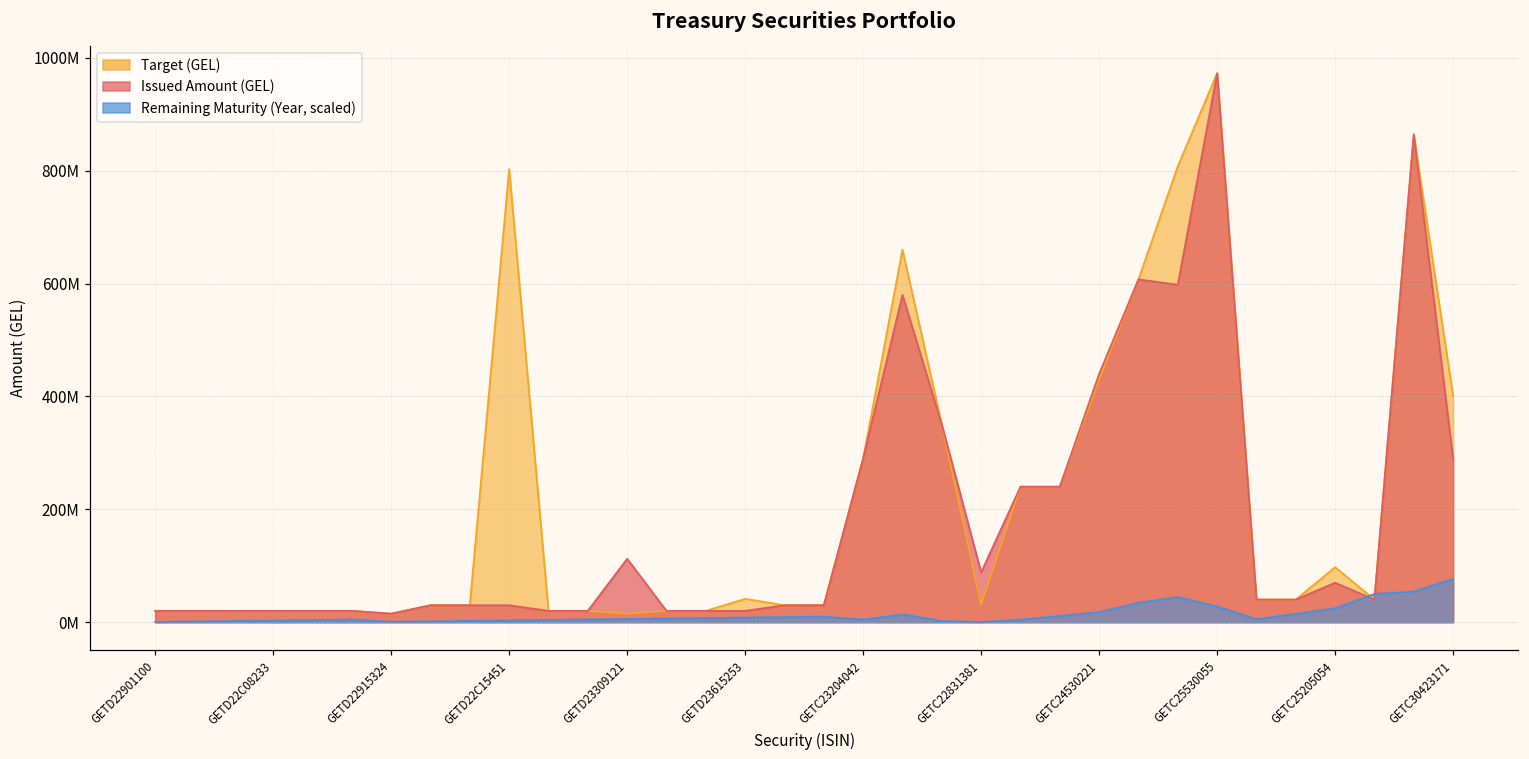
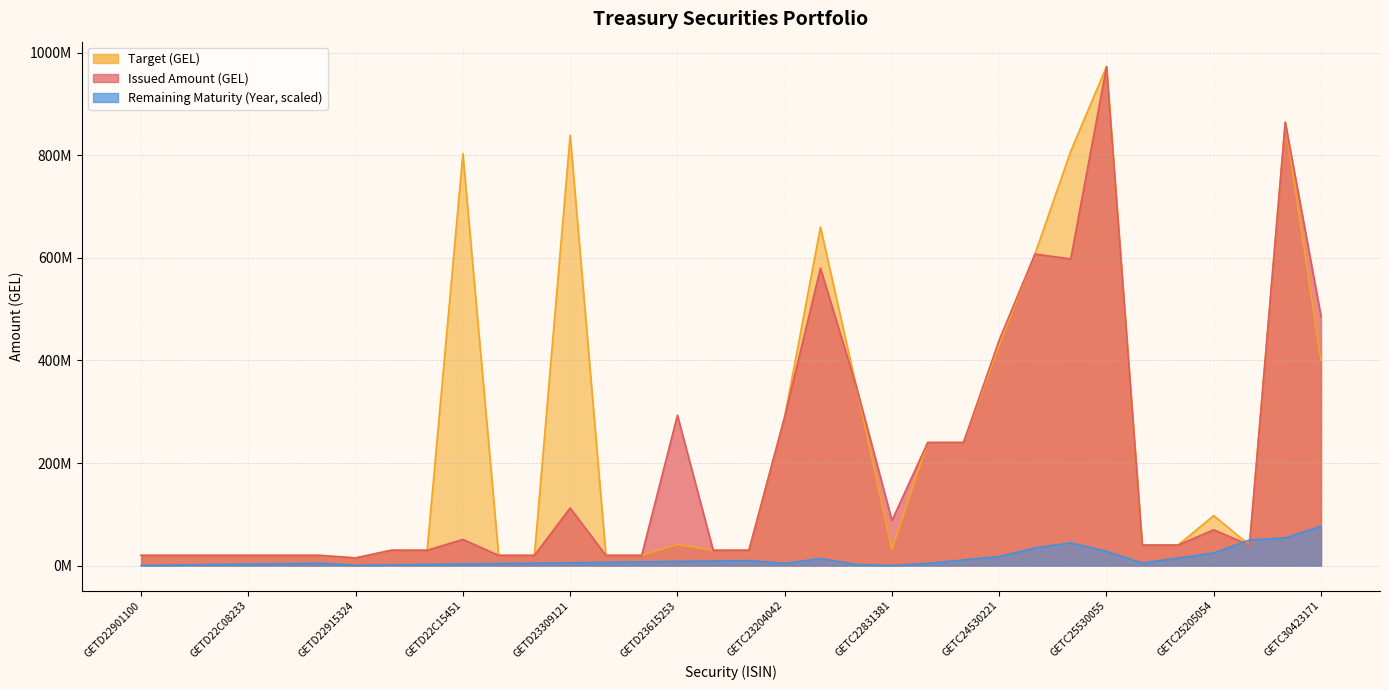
  {
    "Target (GEL)": {
      "GETD22C15451": 800000000,
-     "GETD23309121": 20000000,
+     "GETD23309121": 840000000,
      "GETD23615253": 40000000,
      "GETC22831381": 30000000,
      "GETC24530221": 430000000,
      "GETC25205054": 100000000,
      "GETC30423171": 400000000
    },
    "Issued Amount (GEL)": {
-     "GETD22C15451": 30000000,
+     "GETD22C15451": 50000000,
      "GETD23309121": 110000000,
-     "GETD23615253": 20000000,
+     "GETD23615253": 290000000,
      "GETC22831381": 90000000,
      "GETC24530221": 440000000,
      "GETC25205054": 70000000,
-     "GETC30423171": 290000000
+     "GETC30423171": 490000000
    }
  }
